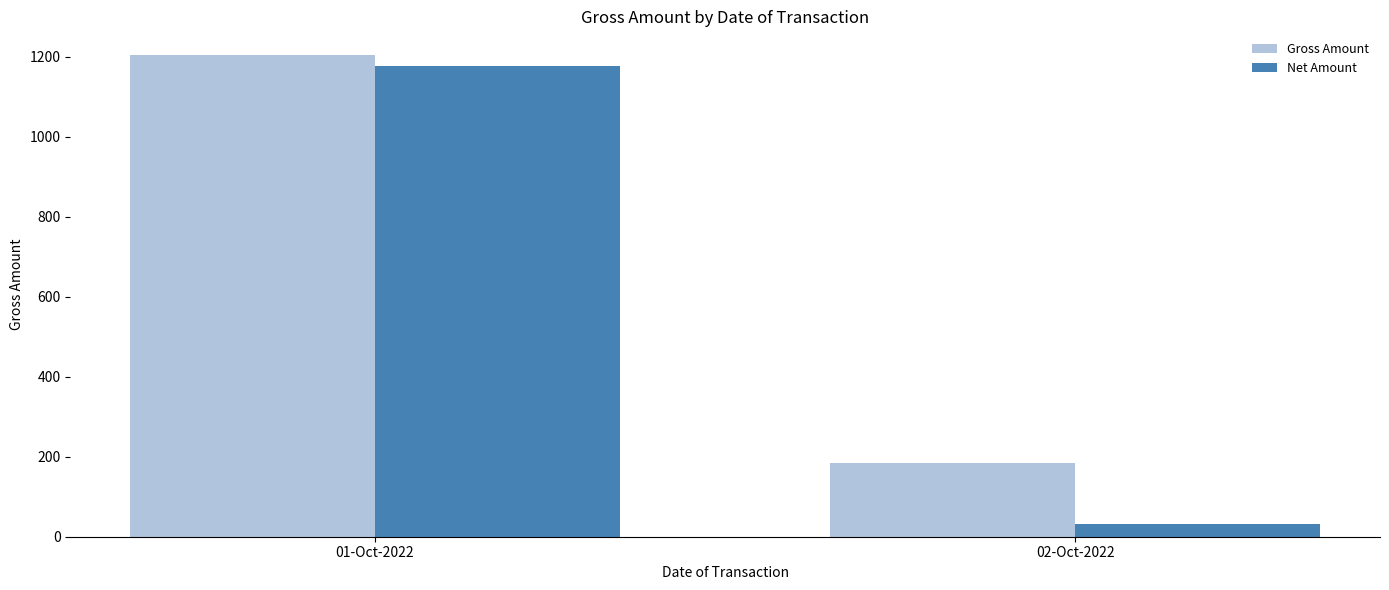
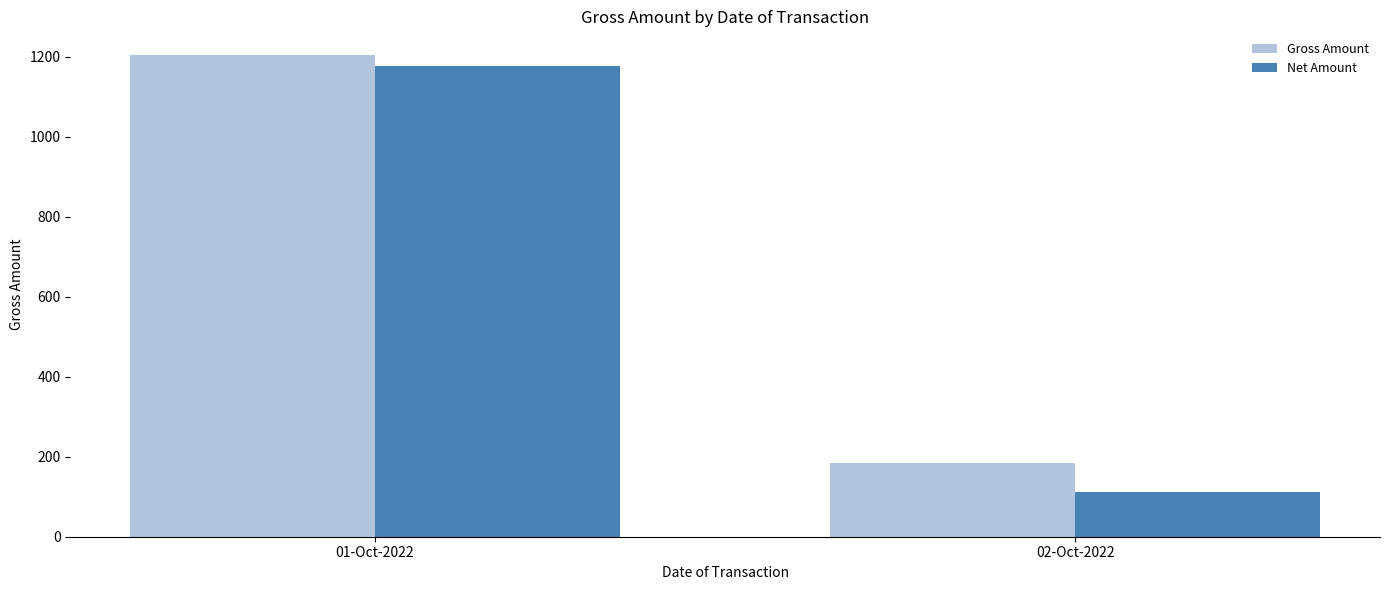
  {
    "Gross Amount": {
      "01-Oct-2022": 1200,
      "02-Oct-2022": 180
    },
    "Net Amount": {
      "01-Oct-2022": 1180,
-     "02-Oct-2022": 30
+     "02-Oct-2022": 110
    }
  }
